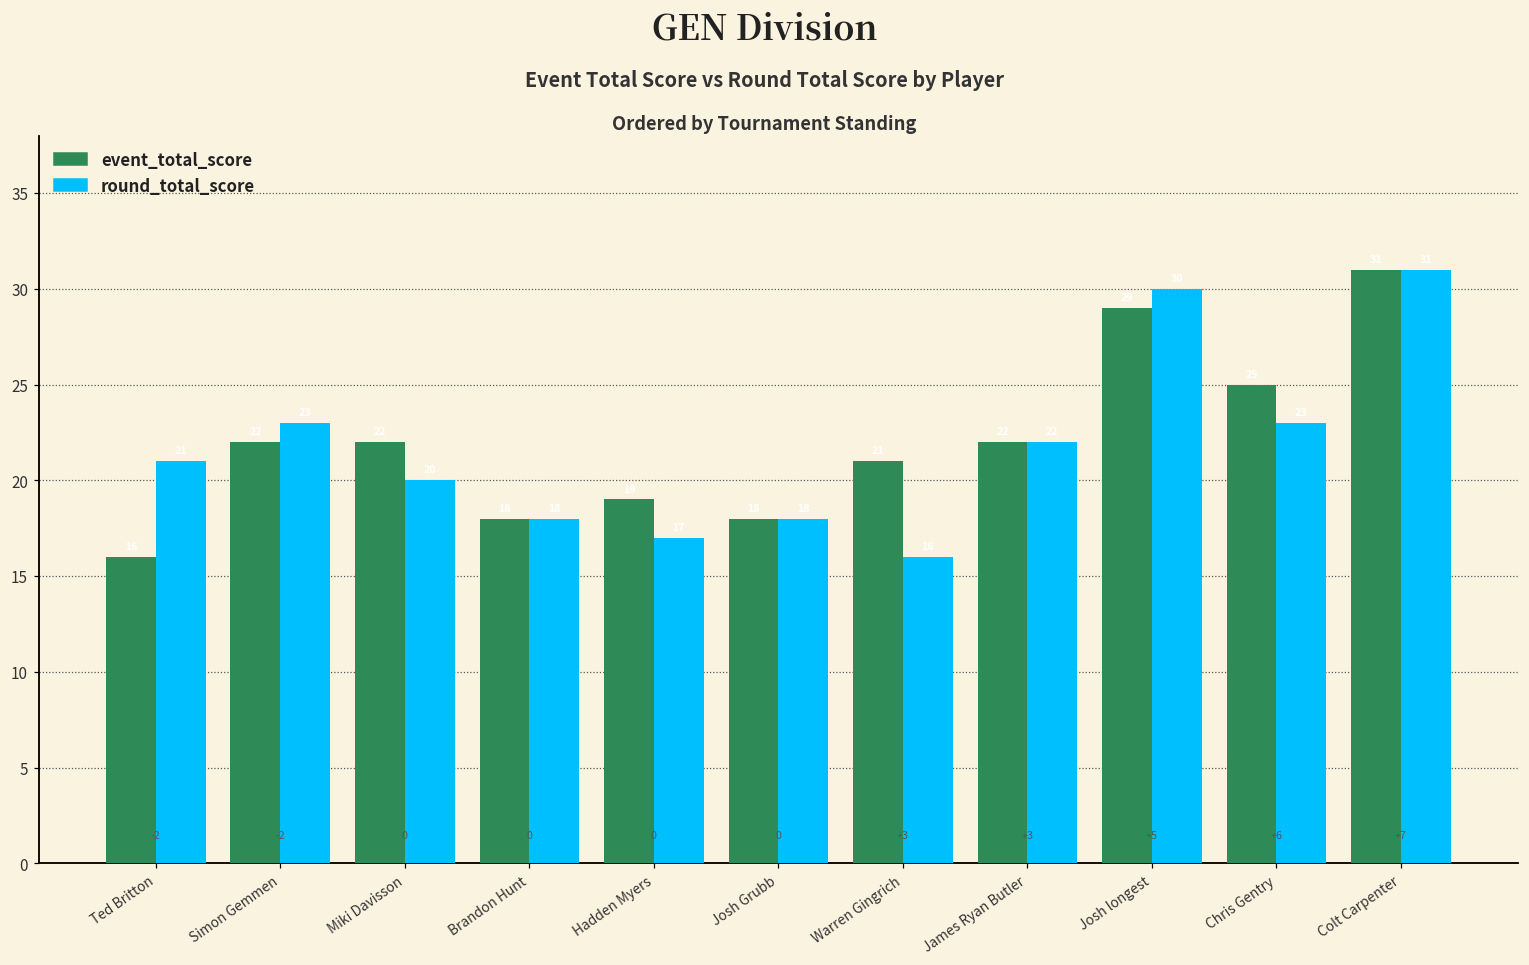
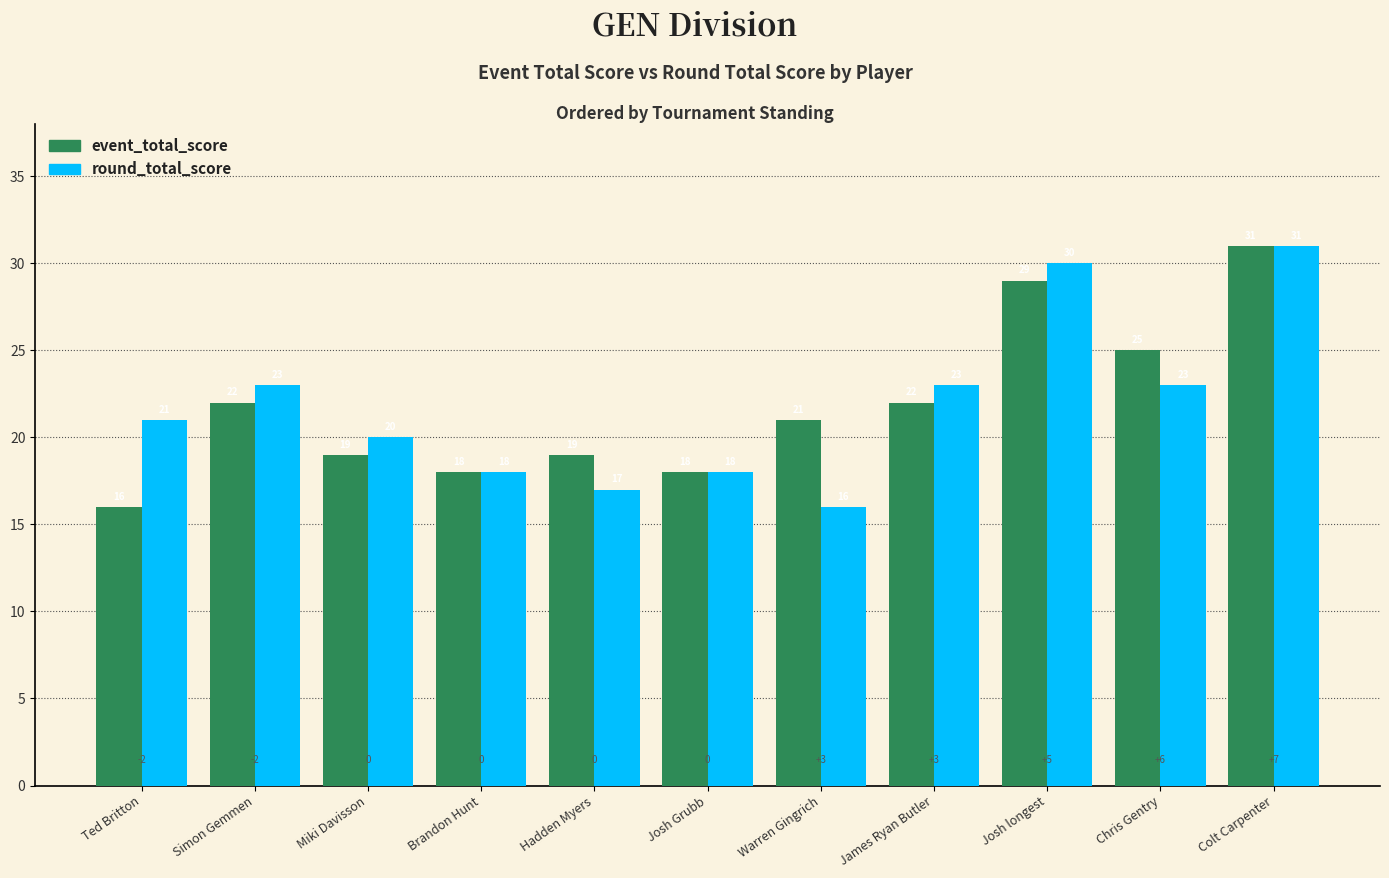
  {
    "event_total_score": {
      "Ted Britton": 16,
-     "Miki Davisson": 22,
+     "Miki Davisson": 19,
      "Brandon Hunt": 18,
      "Hadden Myers": 19,
      "Josh Grubb": 18,
      "Warren Gingrich": 21,
      "Chris Gentry": 25
    },
    "round_total_score": {
      "Simon Gemmen": 23,
-     "James Ryan Butler": 22,
+     "James Ryan Butler": 23,
      "Josh longest": 30
    }
  }
